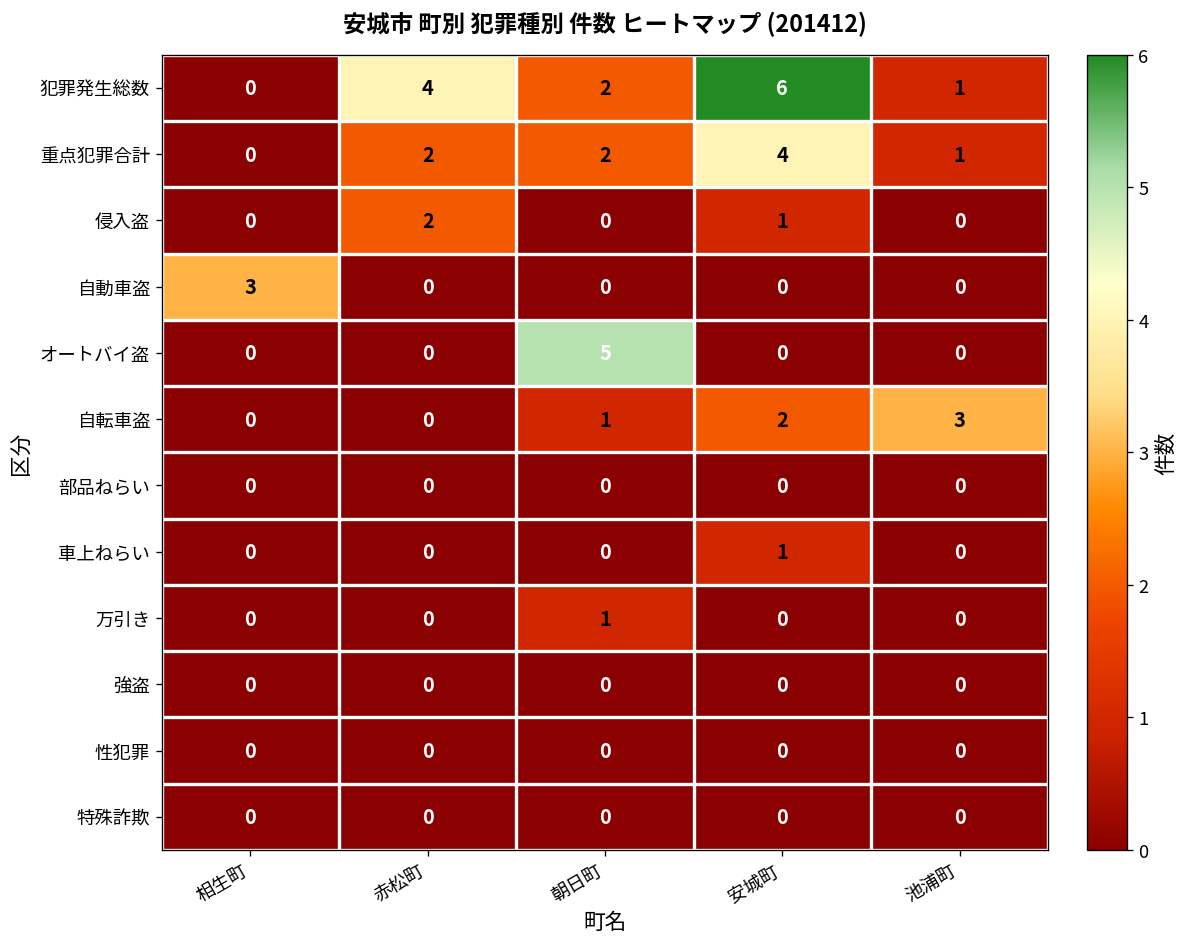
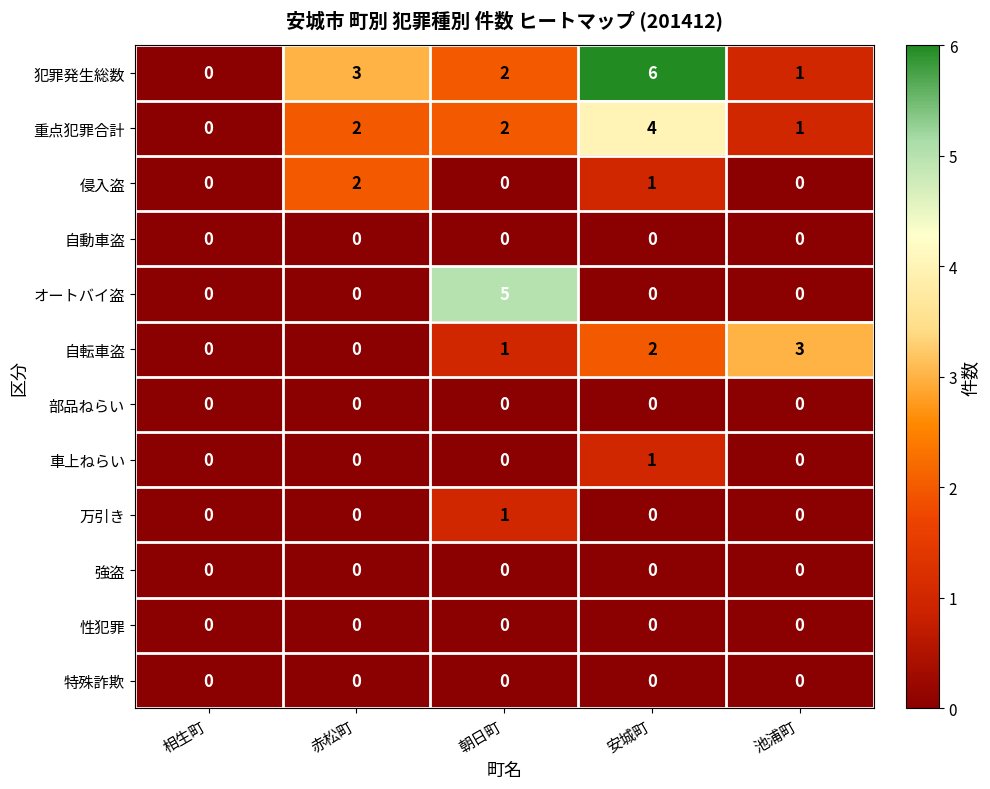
  {
    "犯罪発生総数": {
      "相生町": 0,
-     "赤松町": 4,
+     "赤松町": 3,
      "朝日町": 2,
      "安城町": 6,
      "池浦町": 1
    },
    "重点犯罪合計": {
      "相生町": 0,
      "赤松町": 2,
      "朝日町": 2,
      "安城町": 4,
      "池浦町": 1
    },
    "侵入盗": {
      "相生町": 0,
      "赤松町": 2,
      "朝日町": 0,
      "安城町": 1,
      "池浦町": 0
    },
    "自動車盗": {
-     "相生町": 3,
+     "相生町": 0,
      "赤松町": 0,
      "朝日町": 0,
      "安城町": 0,
      "池浦町": 0
    },
    "オートバイ盗": {
      "相生町": 0,
      "赤松町": 0,
      "朝日町": 5,
      "安城町": 0,
      "池浦町": 0
    },
    "自転車盗": {
      "相生町": 0,
      "赤松町": 0,
      "朝日町": 1,
      "安城町": 2,
      "池浦町": 3
    },
    "部品ねらい": {
      "相生町": 0,
      "赤松町": 0,
      "朝日町": 0,
      "安城町": 0,
      "池浦町": 0
    },
    "車上ねらい": {
      "相生町": 0,
      "赤松町": 0,
      "朝日町": 0,
      "安城町": 1,
      "池浦町": 0
    },
    "万引き": {
      "相生町": 0,
      "赤松町": 0,
      "朝日町": 1,
      "安城町": 0,
      "池浦町": 0
    },
    "強盗": {
      "相生町": 0,
      "赤松町": 0,
      "朝日町": 0,
      "安城町": 0,
      "池浦町": 0
    },
    "性犯罪": {
      "相生町": 0,
      "赤松町": 0,
      "朝日町": 0,
      "安城町": 0,
      "池浦町": 0
    },
    "特殊詐欺": {
      "相生町": 0,
      "赤松町": 0,
      "朝日町": 0,
      "安城町": 0,
      "池浦町": 0
    }
  }
